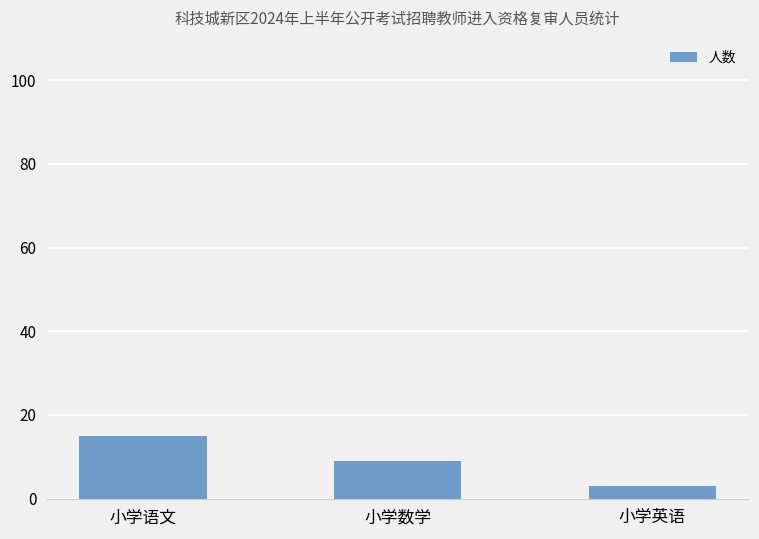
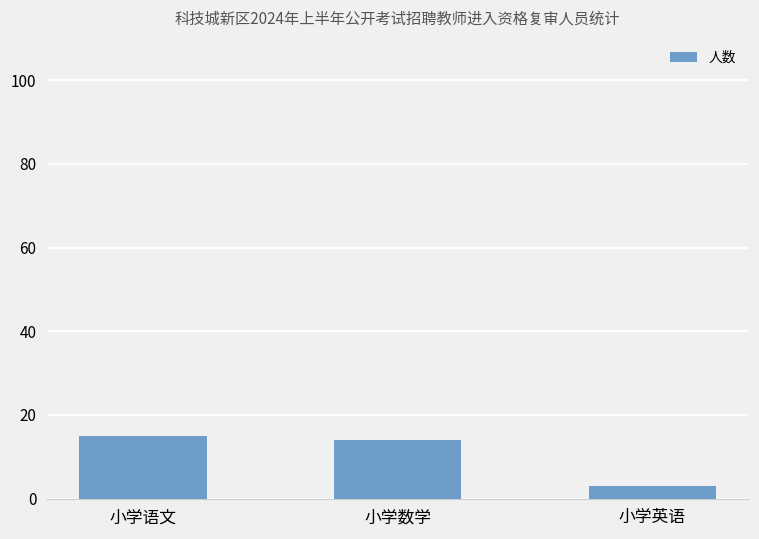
  {
    "小学语文": 15,
-   "小学数学": 9,
+   "小学数学": 14,
    "小学英语": 3
  }
